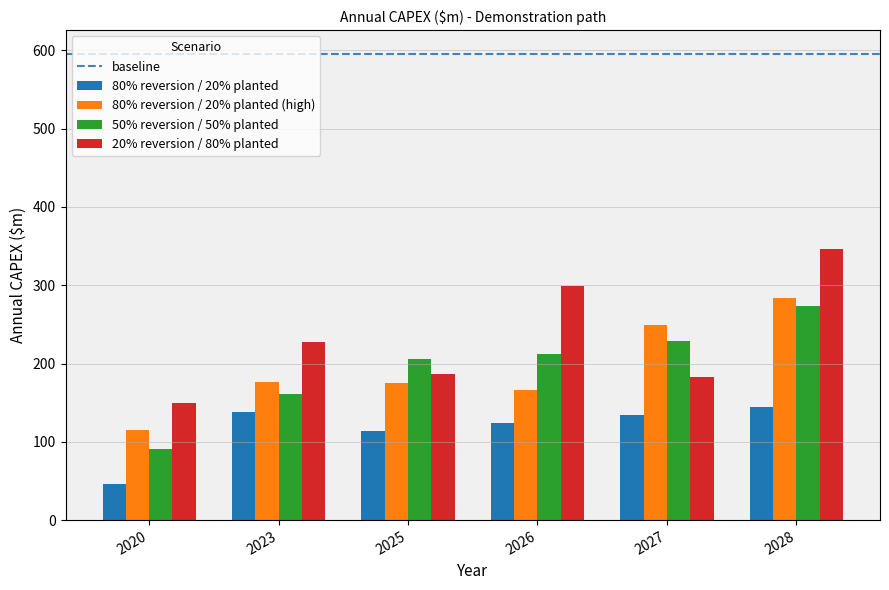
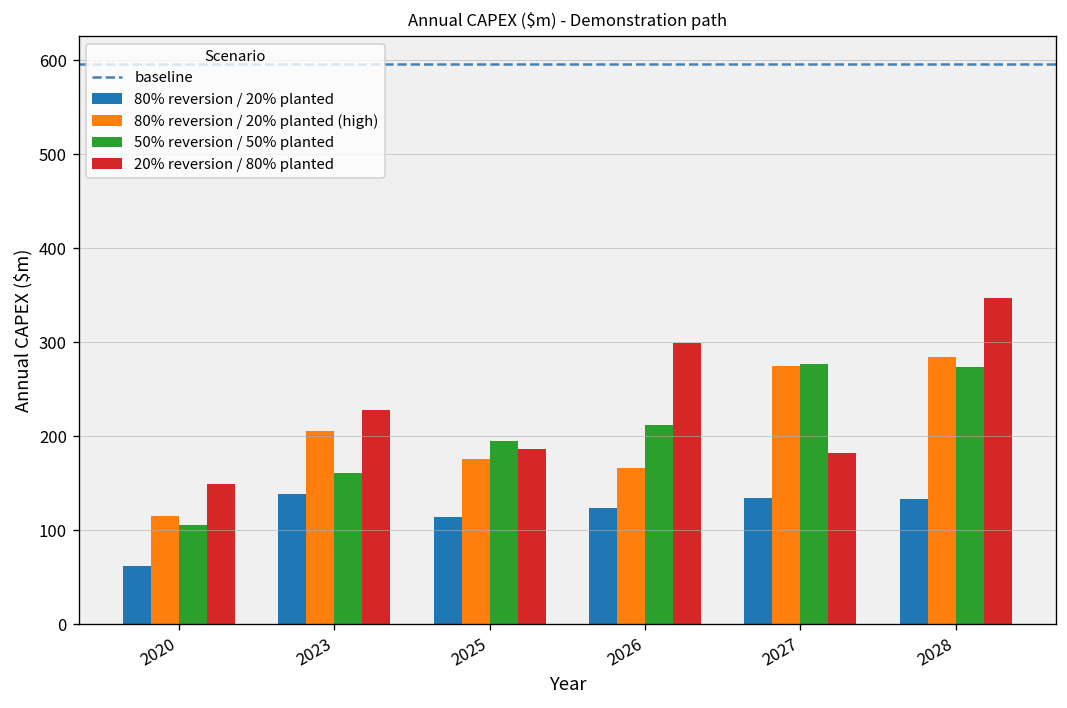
  {
    "80% reversion / 20% planted": {
-     "2020": 50,
+     "2020": 60,
      "2023": 140,
      "2025": 110,
      "2026": 120,
      "2027": 130,
-     "2028": 140
+     "2028": 130
    },
    "80% reversion / 20% planted (high)": {
      "2020": 120,
-     "2023": 180,
+     "2023": 210,
      "2025": 180,
      "2026": 170,
-     "2027": 250,
+     "2027": 270,
      "2028": 280
    },
    "50% reversion / 50% planted": {
-     "2020": 90,
+     "2020": 110,
      "2023": 160,
-     "2025": 210,
+     "2025": 190,
      "2026": 210,
-     "2027": 230,
+     "2027": 280,
      "2028": 270
    },
    "20% reversion / 80% planted": {
      "2020": 150,
      "2023": 230,
      "2025": 190,
      "2026": 300,
      "2027": 180,
      "2028": 350
    }
  }
